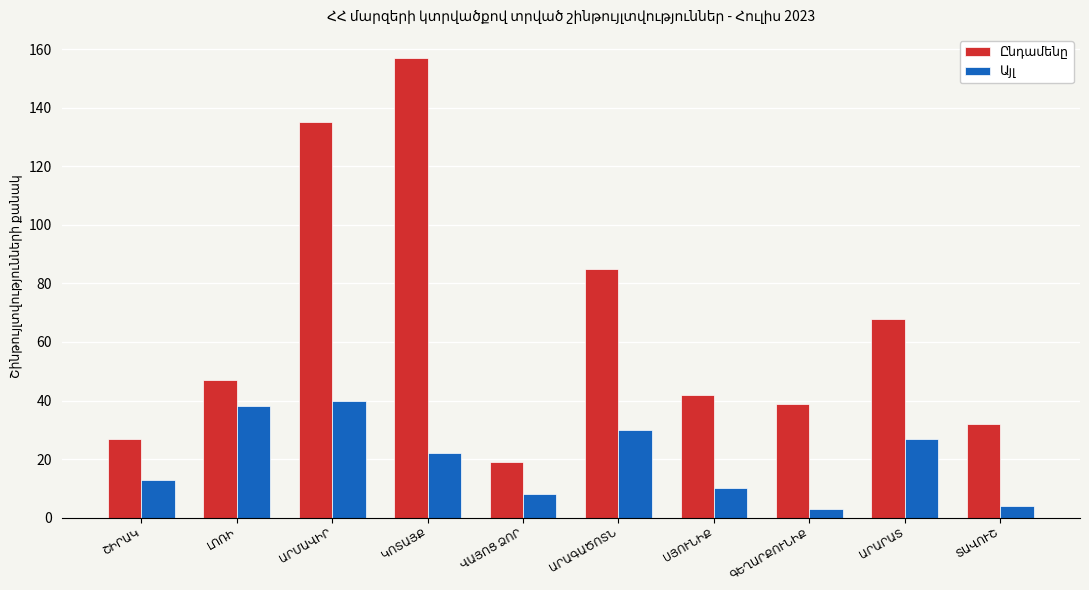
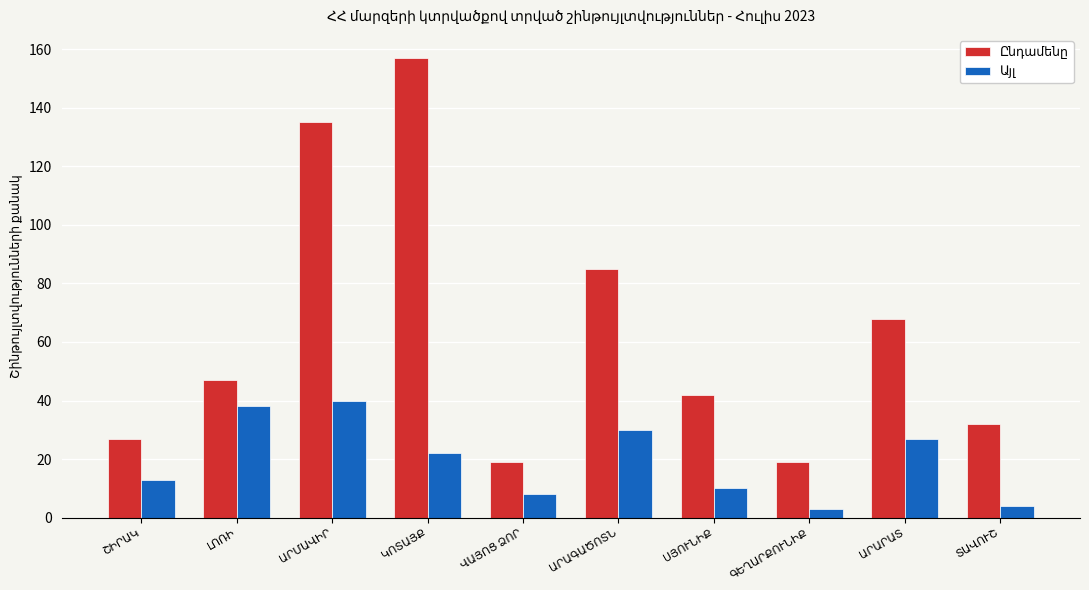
  {
    "Ընդամենը": {
      "ՇԻՐԱԿ": 27,
      "ԼՈՌԻ": 47,
      "ԱՐՄԱՎԻՐ": 135,
      "ԿՈՏԱՅՔ": 157,
      "ՎԱՅՈՑ ՁՈՐ": 19,
      "ԱՐԱԳԱԾՈՏՆ": 85,
      "ՍՅՈՒՆԻՔ": 42,
-     "ԳԵՂԱՐՔՈՒՆԻՔ": 39,
+     "ԳԵՂԱՐՔՈՒՆԻՔ": 19,
      "ԱՐԱՐԱՏ": 68,
      "ՏԱՎՈՒՇ": 32
    },
    "Այլ": {
      "ՇԻՐԱԿ": 13,
      "ԼՈՌԻ": 38,
      "ԱՐՄԱՎԻՐ": 40,
      "ԿՈՏԱՅՔ": 22,
      "ՎԱՅՈՑ ՁՈՐ": 8,
      "ԱՐԱԳԱԾՈՏՆ": 30,
      "ՍՅՈՒՆԻՔ": 10,
      "ԳԵՂԱՐՔՈՒՆԻՔ": 3,
      "ԱՐԱՐԱՏ": 27,
      "ՏԱՎՈՒՇ": 4
    }
  }
